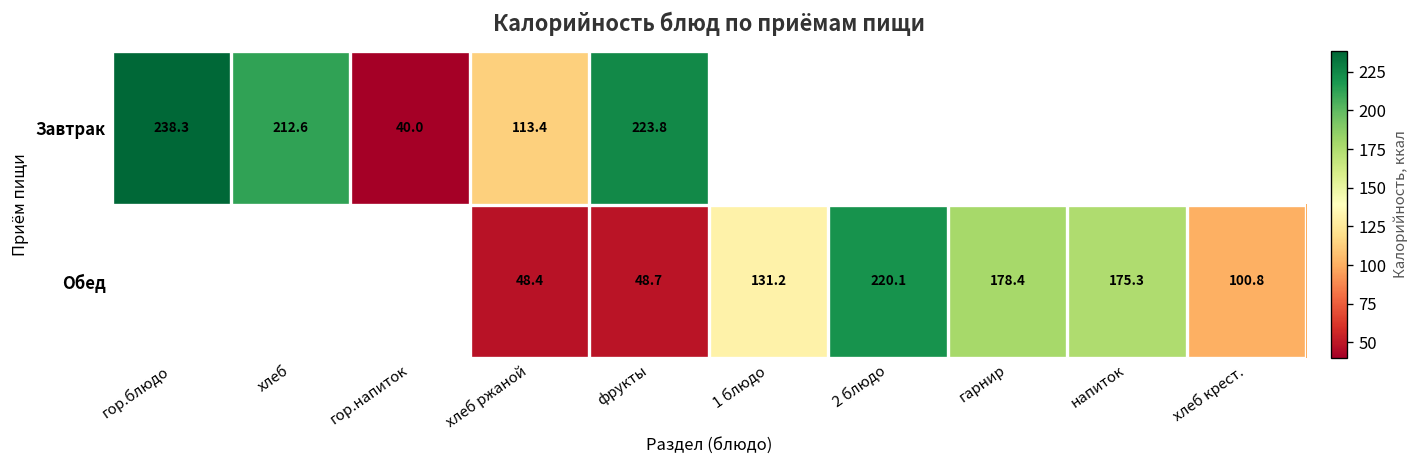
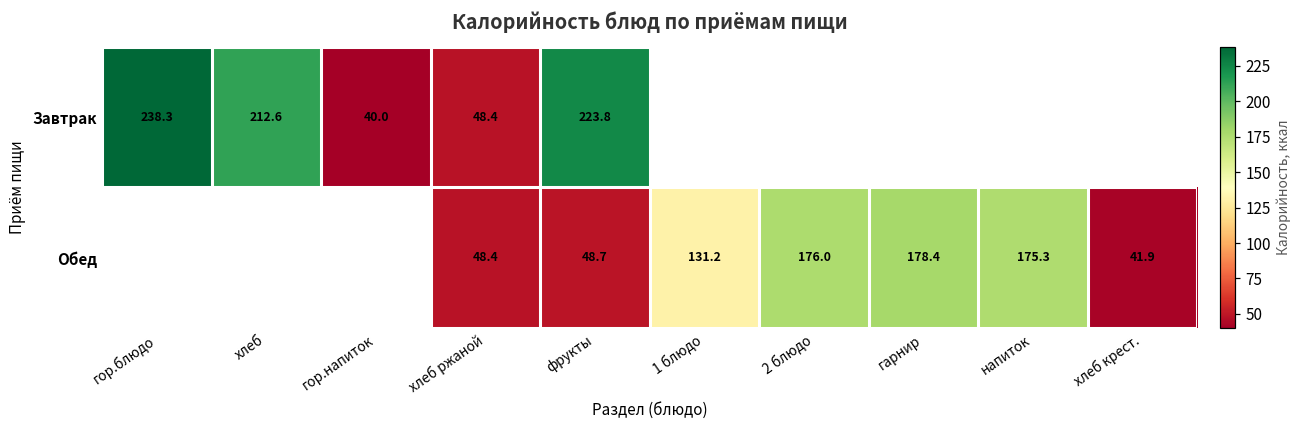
  {
    "Завтрак": {
      "гор.блюдо": 238.3,
      "хлеб": 212.6,
      "гор.напиток": 40.0,
-     "хлеб ржаной": 113.4,
+     "хлеб ржаной": 48.4,
      "фрукты": 223.8
    },
    "Обед": {
      "хлеб ржаной": 48.4,
      "фрукты": 48.7,
      "1 блюдо": 131.2,
-     "2 блюдо": 220.1,
+     "2 блюдо": 176.0,
      "гарнир": 178.4,
      "напиток": 175.3,
-     "хлеб крест.": 100.8
+     "хлеб крест.": 41.9
    }
  }
